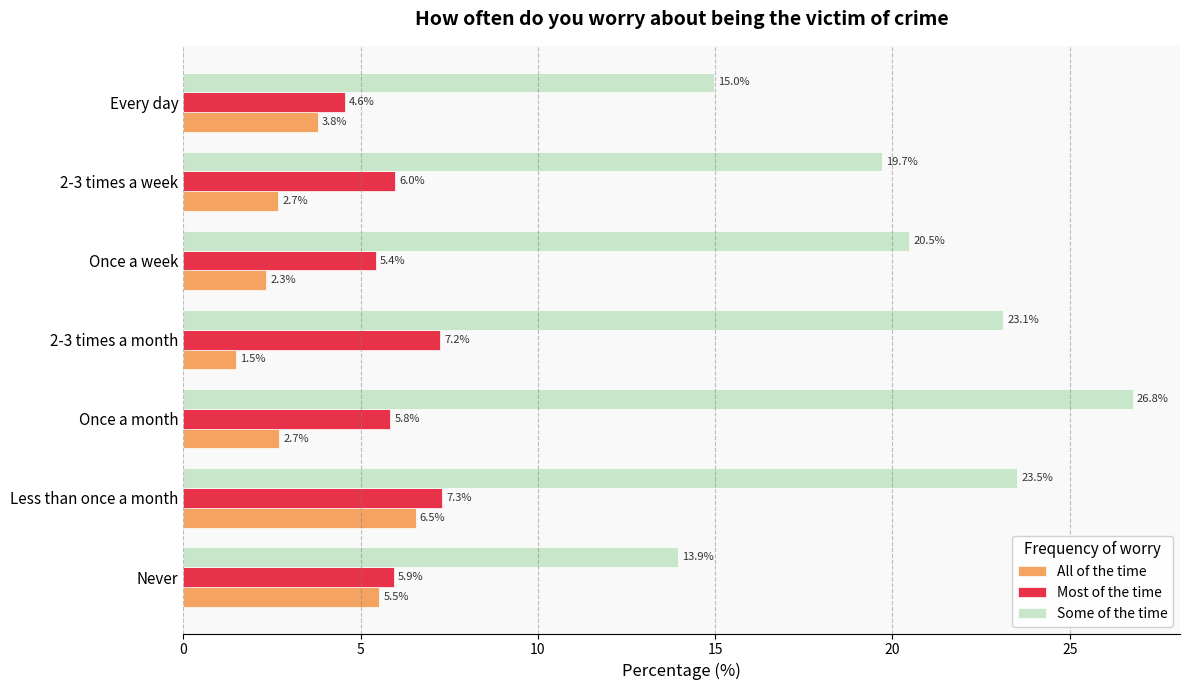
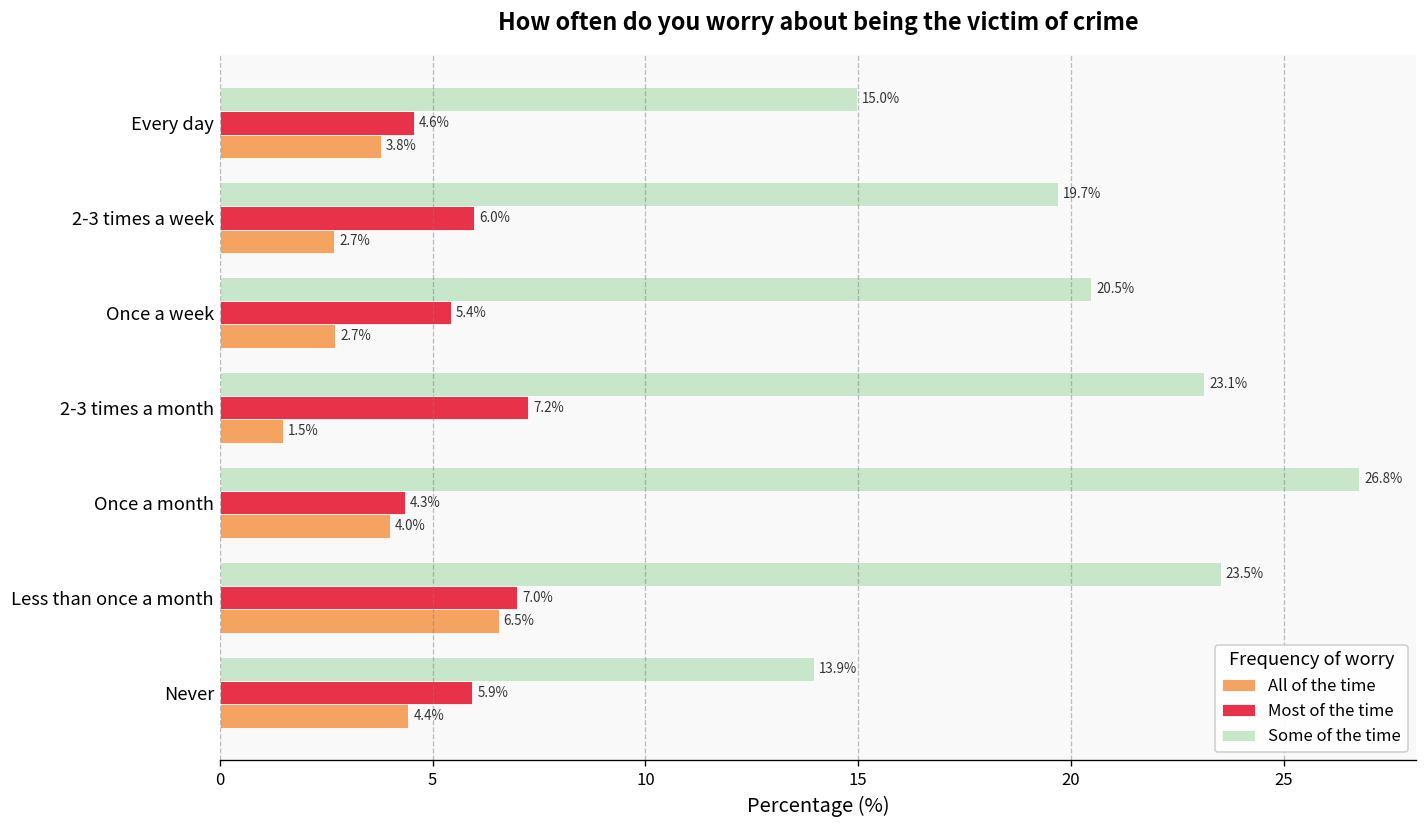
  {
    "All of the time": {
      "Every day": "3.8%",
      "2-3 times a week": "2.7%",
-     "Once a week": "2.3%",
+     "Once a week": "2.7%",
      "2-3 times a month": "1.5%",
-     "Once a month": "2.7%",
+     "Once a month": "4.0%",
      "Less than once a month": "6.5%",
-     "Never": "5.5%"
+     "Never": "4.4%"
    },
    "Most of the time": {
      "Every day": "4.6%",
      "2-3 times a week": "6.0%",
      "Once a week": "5.4%",
      "2-3 times a month": "7.2%",
-     "Once a month": "5.8%",
-     "Less than once a month": "7.3%",
+     "Once a month": "4.3%",
+     "Less than once a month": "7.0%",
      "Never": "5.9%"
    },
    "Some of the time": {
      "Every day": "15.0%",
      "2-3 times a week": "19.7%",
      "Once a week": "20.5%",
      "2-3 times a month": "23.1%",
      "Once a month": "26.8%",
      "Less than once a month": "23.5%",
      "Never": "13.9%"
    }
  }
